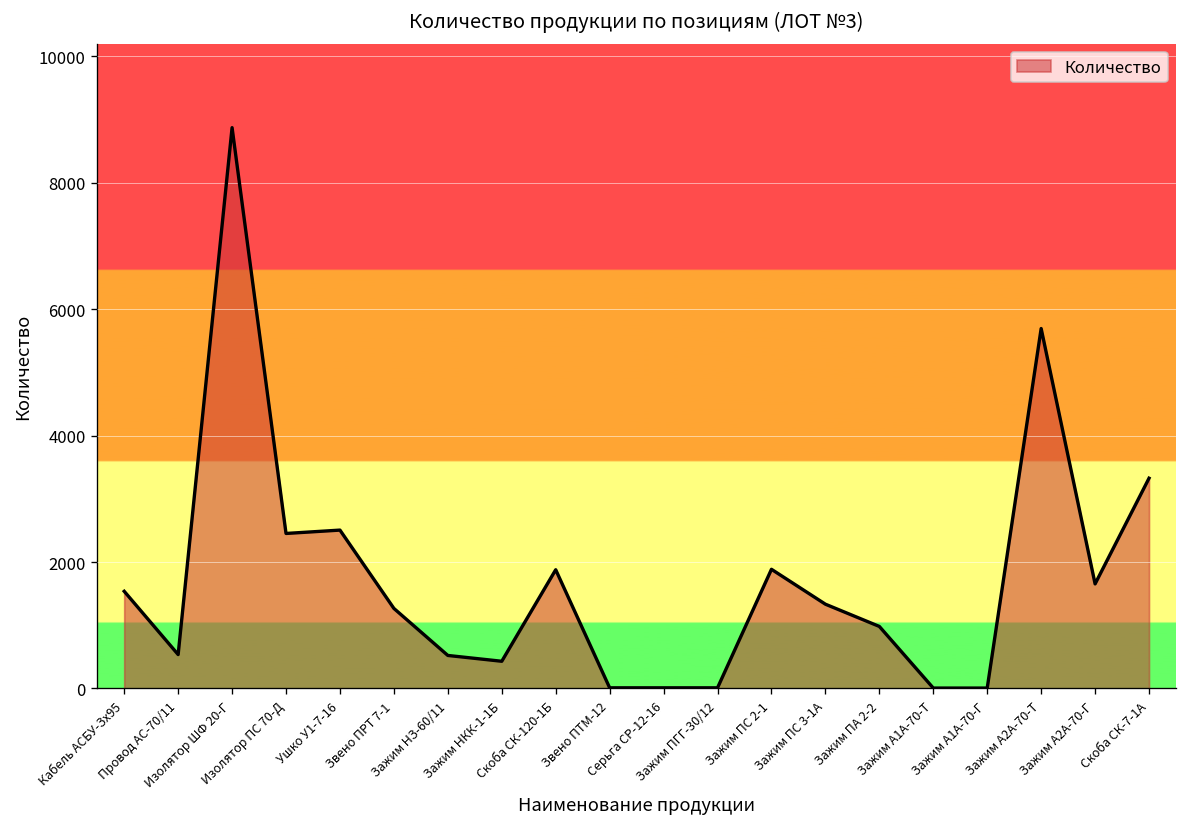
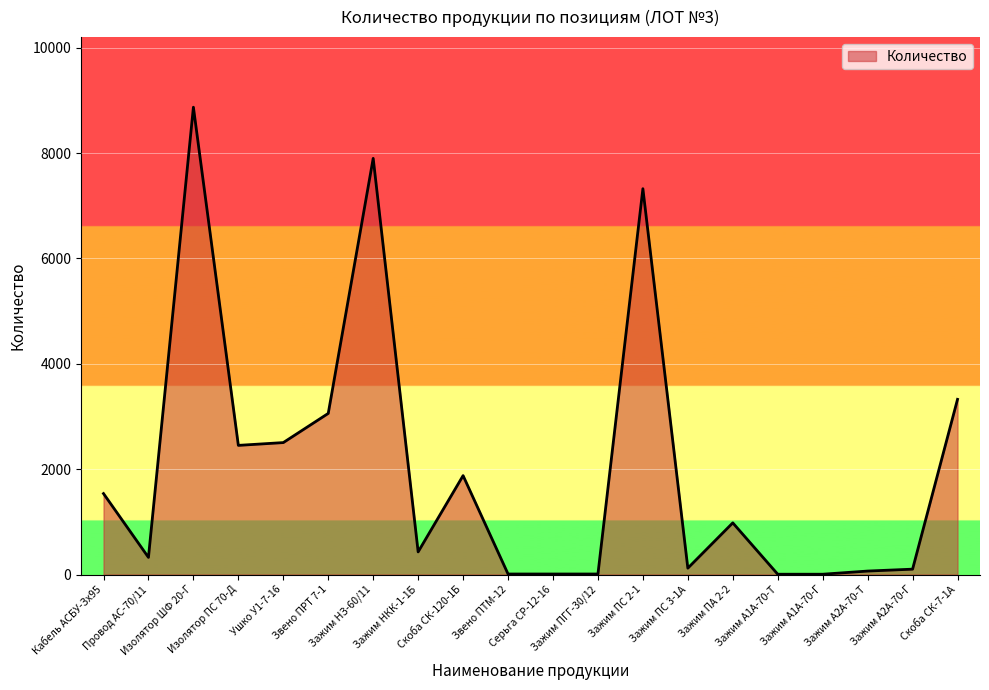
  {
    "Кабель АСБУ-Зх95": 1500,
-   "Провод АС-70/11": 500,
+   "Провод АС-70/11": 300,
    "Изолятор ШФ 20-Г": 8900,
    "Изолятор ПС 70-Д": 2500,
    "Ушко У1-7-16": 2500,
-   "Звено ПРТ 7-1": 1300,
-   "Зажим НЗ-60/11": 500,
+   "Звено ПРТ 7-1": 3100,
+   "Зажим НЗ-60/11": 7900,
    "Зажим НКК-1-1Б": 400,
    "Скоба СК-120-1Б": 1900,
    "Звено ПТМ-12": 0,
    "Серьга СР-12-16": 0,
    "Зажим ПГГ-30/12": 0,
-   "Зажим ПС 2-1": 1900,
-   "Зажим ПС 3-1А": 1300,
+   "Зажим ПС 2-1": 7300,
+   "Зажим ПС 3-1А": 100,
    "Зажим ПА 2-2": 1000,
    "Зажим А1А-70-Т": 0,
    "Зажим А1А-70-Г": 0,
-   "Зажим А2А-70-Т": 5700,
-   "Зажим А2А-70-Г": 1700,
+   "Зажим А2А-70-Т": 100,
+   "Зажим А2А-70-Г": 100,
    "Скоба СК-7-1А": 3300
  }
